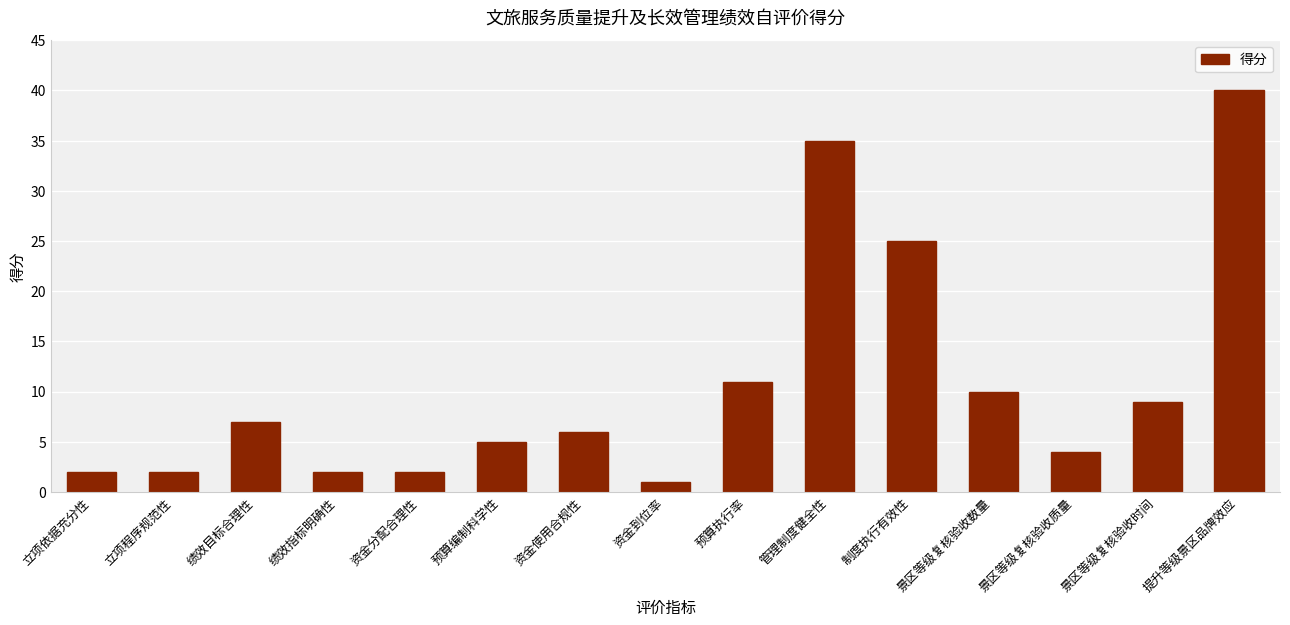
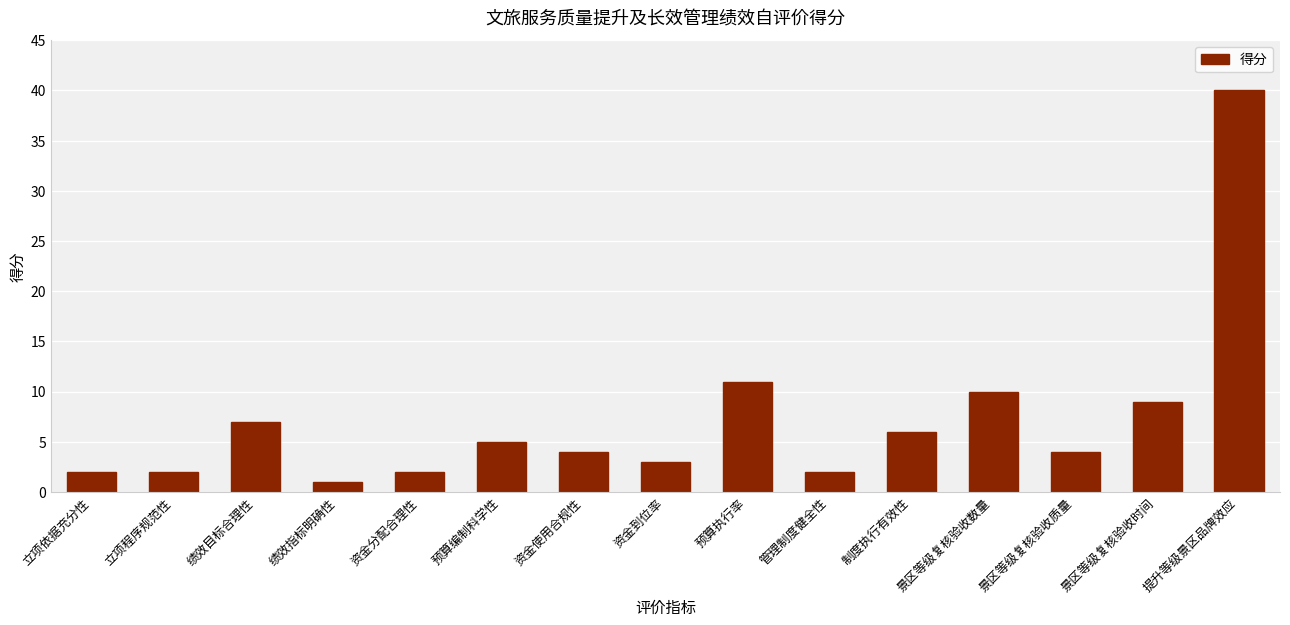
  {
    "立项依据充分性": 2,
    "立项程序规范性": 2,
    "绩效目标合理性": 7,
-   "绩效指标明确性": 2,
+   "绩效指标明确性": 1,
    "资金分配合理性": 2,
    "预算编制科学性": 5,
-   "资金使用合规性": 6,
-   "资金到位率": 1,
+   "资金使用合规性": 4,
+   "资金到位率": 3,
    "预算执行率": 11,
-   "管理制度健全性": 35,
-   "制度执行有效性": 25,
+   "管理制度健全性": 2,
+   "制度执行有效性": 6,
    "景区等级复核验收数量": 10,
    "景区等级复核验收质量": 4,
    "景区等级复核验收时间": 9,
    "提升等级景区品牌效应": 40
  }
